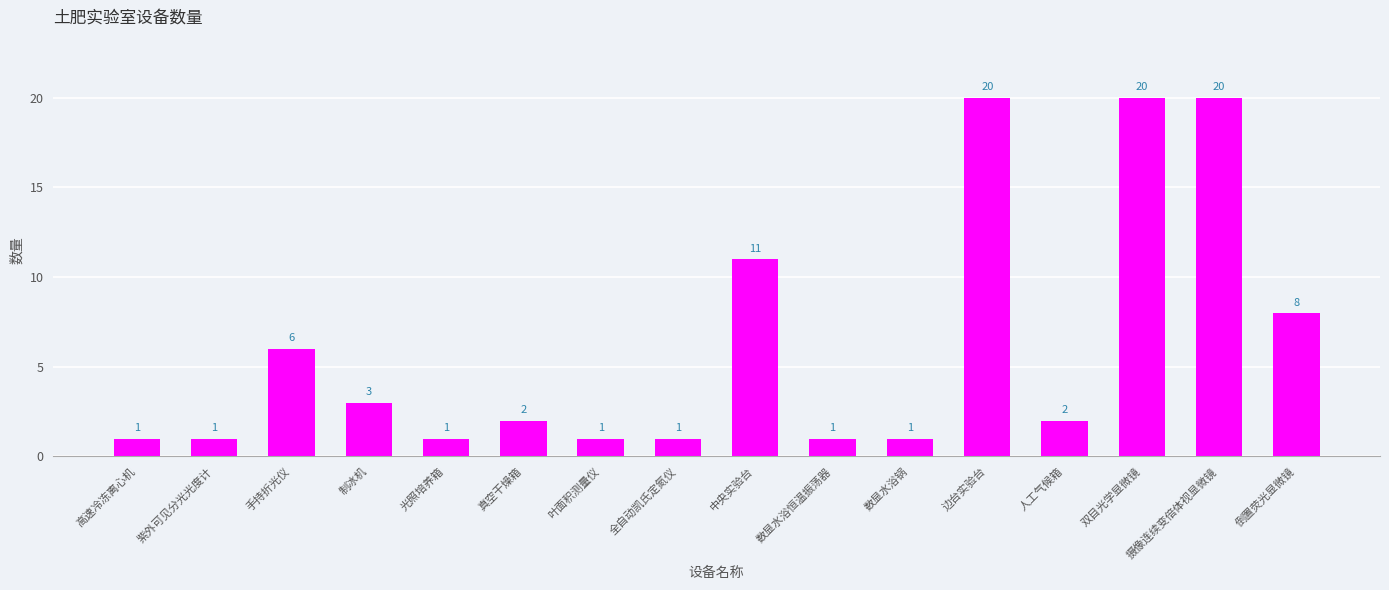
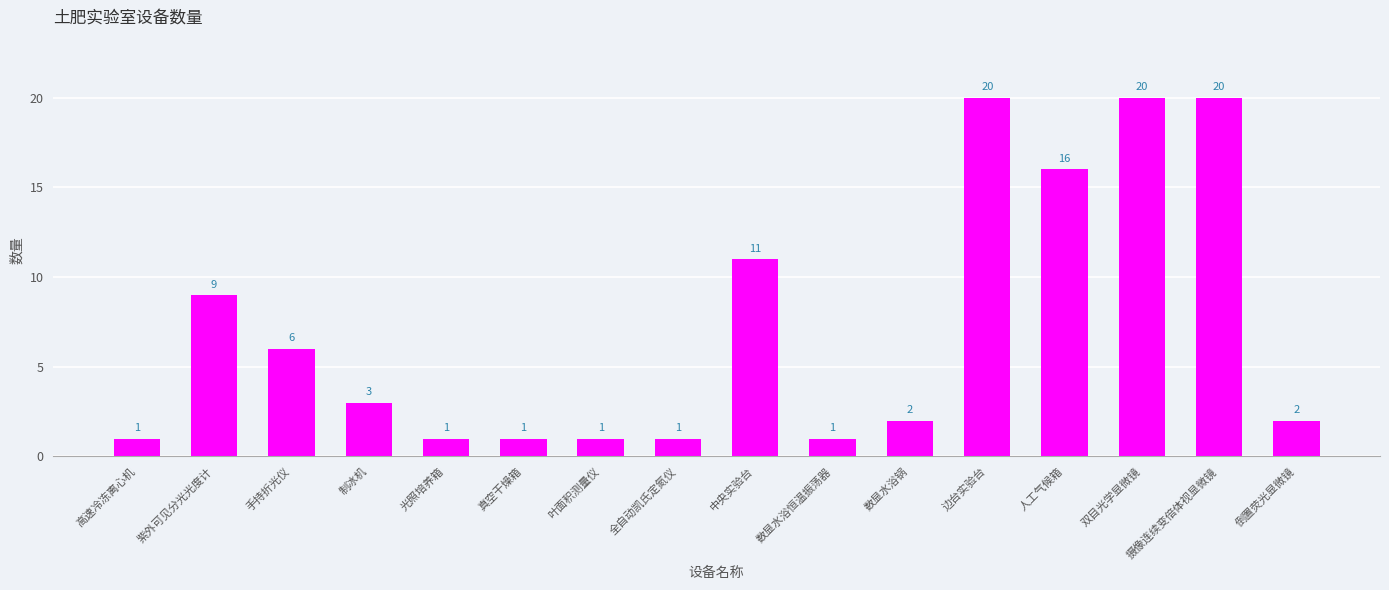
  {
    "高速冷冻离心机": 1,
-   "紫外可见分光光度计": 1,
+   "紫外可见分光光度计": 9,
    "手持折光仪": 6,
    "制冰机": 3,
    "光照培养箱": 1,
-   "真空干燥箱": 2,
+   "真空干燥箱": 1,
    "叶面积测量仪": 1,
    "全自动凯氏定氮仪": 1,
    "中央实验台": 11,
    "数显水浴恒温振荡器": 1,
-   "数显水浴锅": 1,
+   "数显水浴锅": 2,
    "边台实验台": 20,
-   "人工气候箱": 2,
+   "人工气候箱": 16,
    "双目光学显微镜": 20,
    "摄像连续变倍体视显微镜": 20,
-   "倒置荧光显微镜": 8
+   "倒置荧光显微镜": 2
  }
